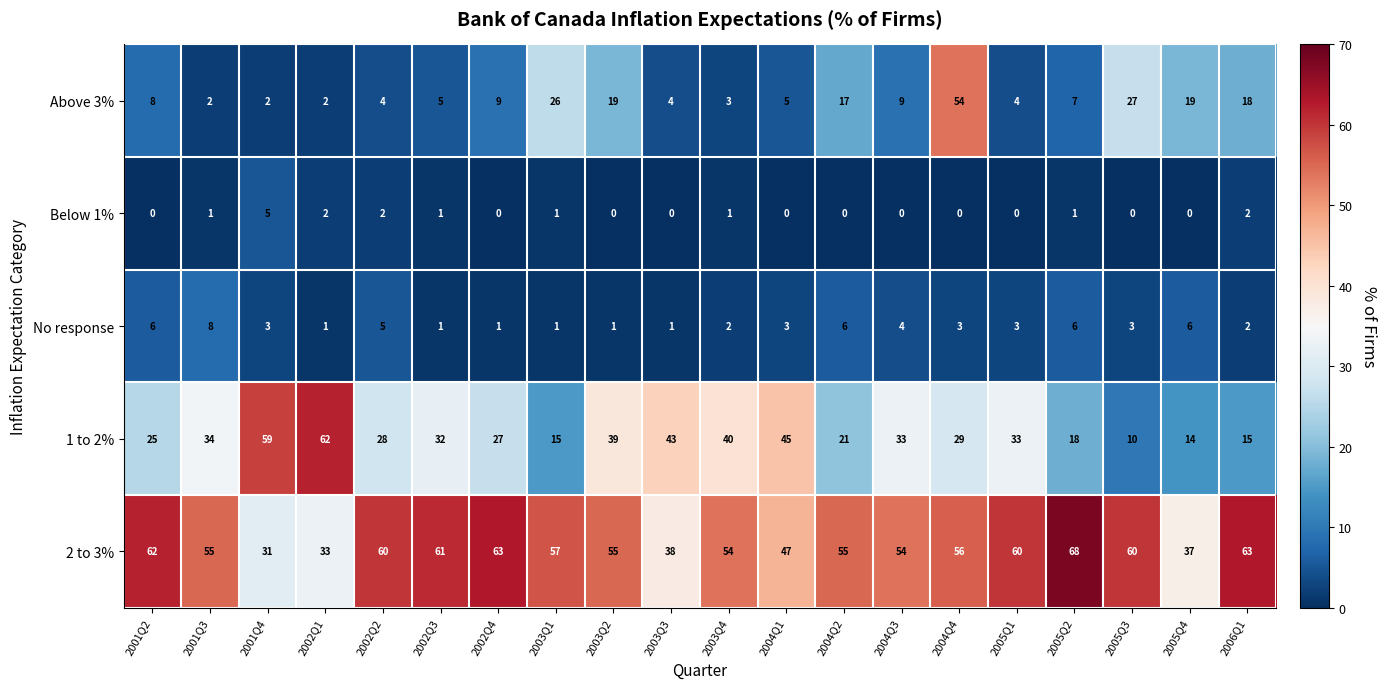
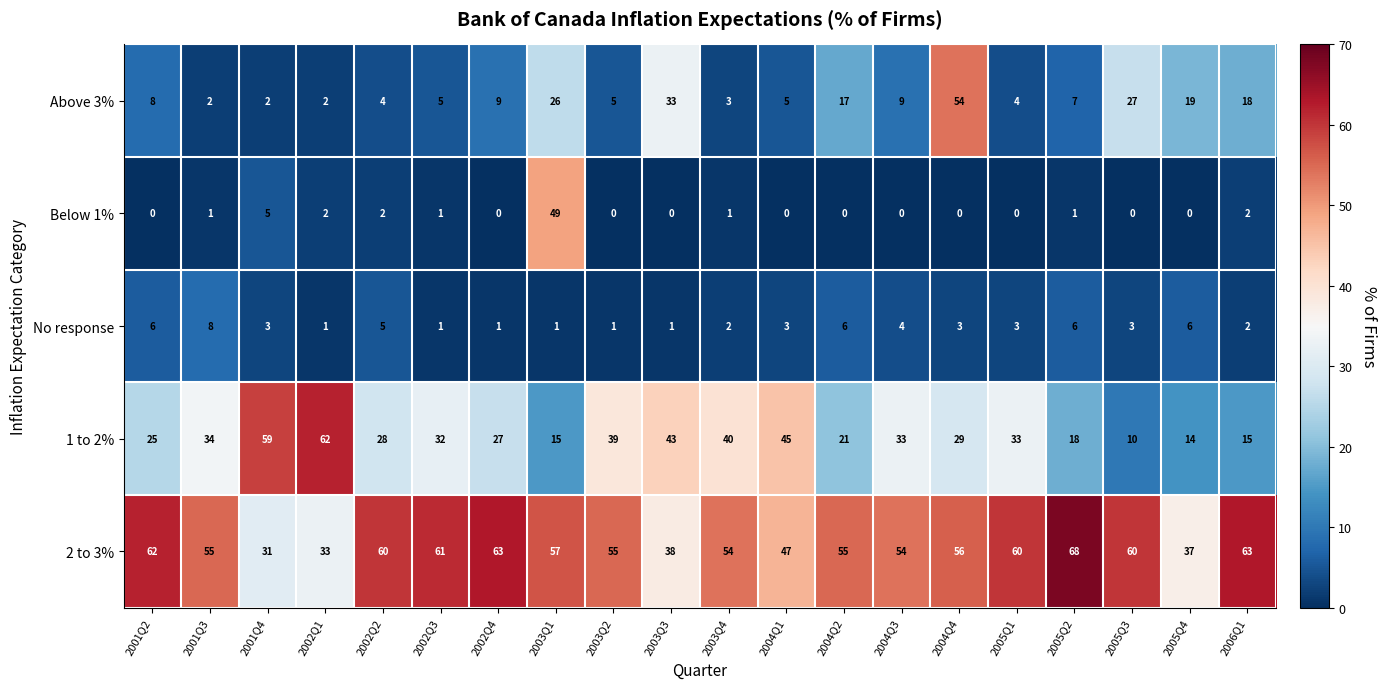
  {
    "Above 3%": {
      "2001Q2": 8,
      "2001Q3": 2,
      "2001Q4": 2,
      "2002Q1": 2,
      "2002Q2": 4,
      "2002Q3": 5,
      "2002Q4": 9,
      "2003Q1": 26,
-     "2003Q2": 19,
-     "2003Q3": 4,
+     "2003Q2": 5,
+     "2003Q3": 33,
      "2003Q4": 3,
      "2004Q1": 5,
      "2004Q2": 17,
      "2004Q3": 9,
      "2004Q4": 54,
      "2005Q1": 4,
      "2005Q2": 7,
      "2005Q3": 27,
      "2005Q4": 19,
      "2006Q1": 18
    },
    "Below 1%": {
      "2001Q2": 0,
      "2001Q3": 1,
      "2001Q4": 5,
      "2002Q1": 2,
      "2002Q2": 2,
      "2002Q3": 1,
      "2002Q4": 0,
-     "2003Q1": 1,
+     "2003Q1": 49,
      "2003Q2": 0,
      "2003Q3": 0,
      "2003Q4": 1,
      "2004Q1": 0,
      "2004Q2": 0,
      "2004Q3": 0,
      "2004Q4": 0,
      "2005Q1": 0,
      "2005Q2": 1,
      "2005Q3": 0,
      "2005Q4": 0,
      "2006Q1": 2
    },
    "No response": {
      "2001Q2": 6,
      "2001Q3": 8,
      "2001Q4": 3,
      "2002Q1": 1,
      "2002Q2": 5,
      "2002Q3": 1,
      "2002Q4": 1,
      "2003Q1": 1,
      "2003Q2": 1,
      "2003Q3": 1,
      "2003Q4": 2,
      "2004Q1": 3,
      "2004Q2": 6,
      "2004Q3": 4,
      "2004Q4": 3,
      "2005Q1": 3,
      "2005Q2": 6,
      "2005Q3": 3,
      "2005Q4": 6,
      "2006Q1": 2
    },
    "1 to 2%": {
      "2001Q2": 25,
      "2001Q3": 34,
      "2001Q4": 59,
      "2002Q1": 62,
      "2002Q2": 28,
      "2002Q3": 32,
      "2002Q4": 27,
      "2003Q1": 15,
      "2003Q2": 39,
      "2003Q3": 43,
      "2003Q4": 40,
      "2004Q1": 45,
      "2004Q2": 21,
      "2004Q3": 33,
      "2004Q4": 29,
      "2005Q1": 33,
      "2005Q2": 18,
      "2005Q3": 10,
      "2005Q4": 14,
      "2006Q1": 15
    },
    "2 to 3%": {
      "2001Q2": 62,
      "2001Q3": 55,
      "2001Q4": 31,
      "2002Q1": 33,
      "2002Q2": 60,
      "2002Q3": 61,
      "2002Q4": 63,
      "2003Q1": 57,
      "2003Q2": 55,
      "2003Q3": 38,
      "2003Q4": 54,
      "2004Q1": 47,
      "2004Q2": 55,
      "2004Q3": 54,
      "2004Q4": 56,
      "2005Q1": 60,
      "2005Q2": 68,
      "2005Q3": 60,
      "2005Q4": 37,
      "2006Q1": 63
    }
  }
